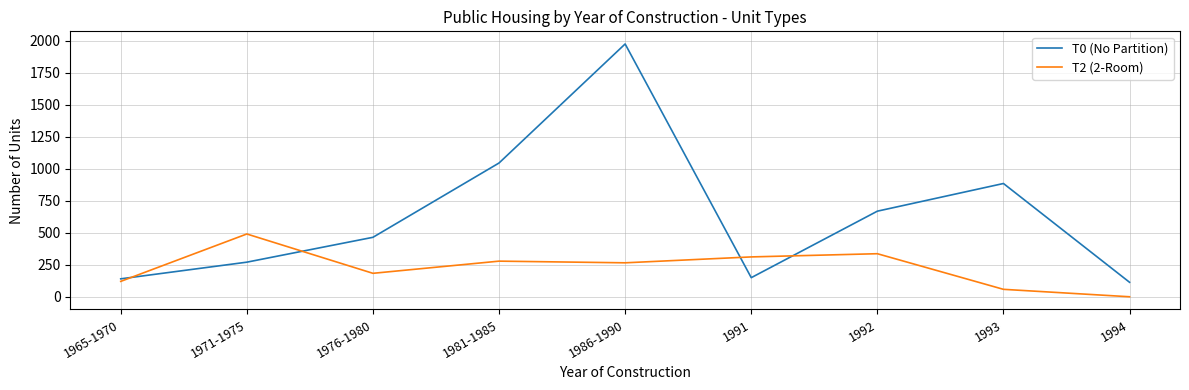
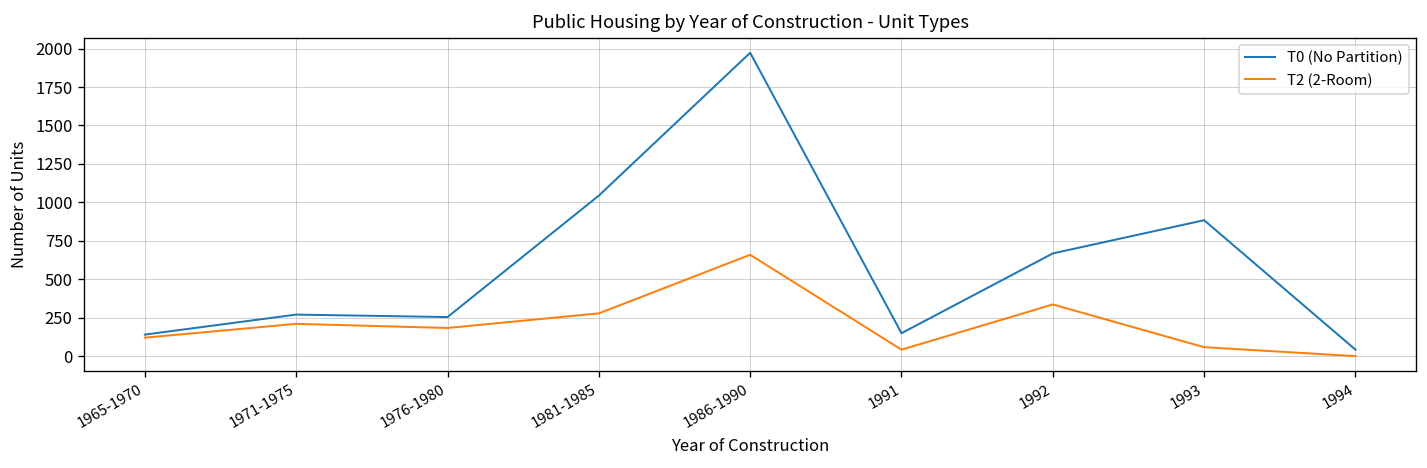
  {
    "T0 (No Partition)": {
      "1965-1970": 140,
      "1971-1975": 270,
-     "1976-1980": 460,
+     "1976-1980": 250,
      "1981-1985": 1040,
      "1986-1990": 1970,
      "1991": 150,
      "1992": 670,
      "1993": 880,
-     "1994": 110
+     "1994": 40
    },
    "T2 (2-Room)": {
      "1965-1970": 120,
-     "1971-1975": 490,
+     "1971-1975": 210,
      "1976-1980": 180,
      "1981-1985": 280,
-     "1986-1990": 270,
-     "1991": 310,
+     "1986-1990": 660,
+     "1991": 40,
      "1992": 340,
      "1993": 60,
      "1994": 0
    }
  }
